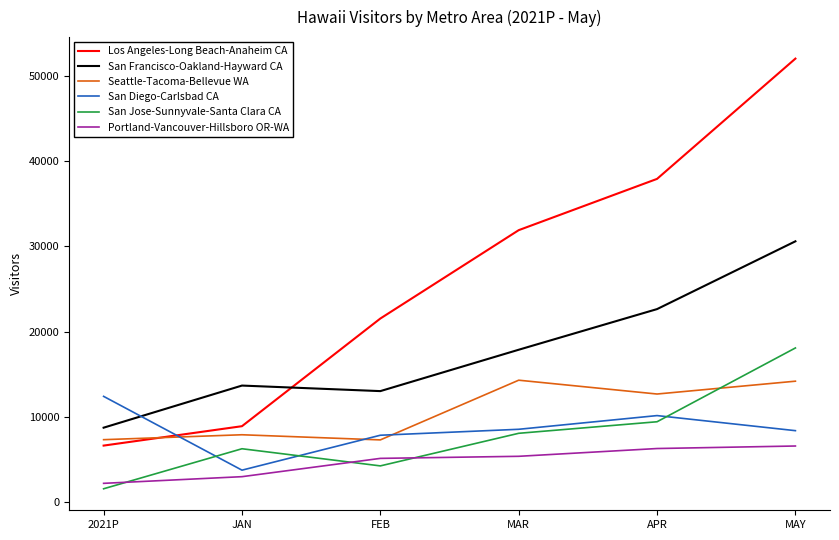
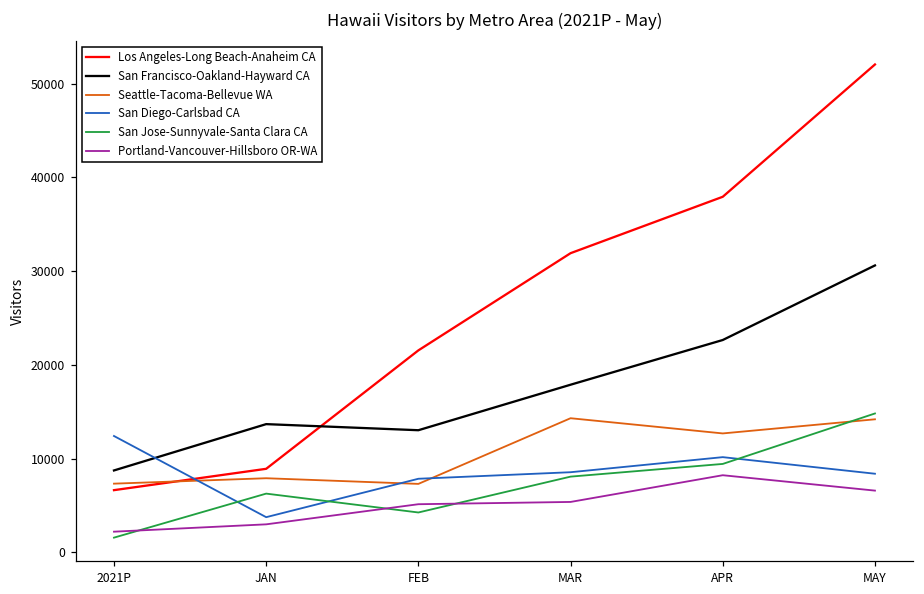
  {
    "Los Angeles-Long Beach-Anaheim CA": {
      "2021P": 7000,
      "JAN": 9000,
      "FEB": 22000,
      "MAR": 32000,
      "APR": 38000,
      "MAY": 52000
    },
    "San Francisco-Oakland-Hayward CA": {
      "2021P": 9000,
      "JAN": 14000,
      "FEB": 13000,
      "MAR": 18000,
      "APR": 23000,
      "MAY": 31000
    },
    "Seattle-Tacoma-Bellevue WA": {
      "2021P": 7000,
      "JAN": 8000,
      "FEB": 7000,
      "MAR": 14000,
      "APR": 13000,
      "MAY": 14000
    },
    "San Diego-Carlsbad CA": {
      "2021P": 12000,
      "JAN": 4000,
      "FEB": 8000,
      "MAR": 9000,
      "APR": 10000,
      "MAY": 8000
    },
    "San Jose-Sunnyvale-Santa Clara CA": {
      "2021P": 2000,
      "JAN": 6000,
      "FEB": 4000,
      "MAR": 8000,
      "APR": 9000,
-     "MAY": 18000
+     "MAY": 15000
    },
    "Portland-Vancouver-Hillsboro OR-WA": {
      "2021P": 2000,
      "JAN": 3000,
      "FEB": 5000,
      "MAR": 5000,
-     "APR": 6000,
+     "APR": 8000,
      "MAY": 7000
    }
  }
